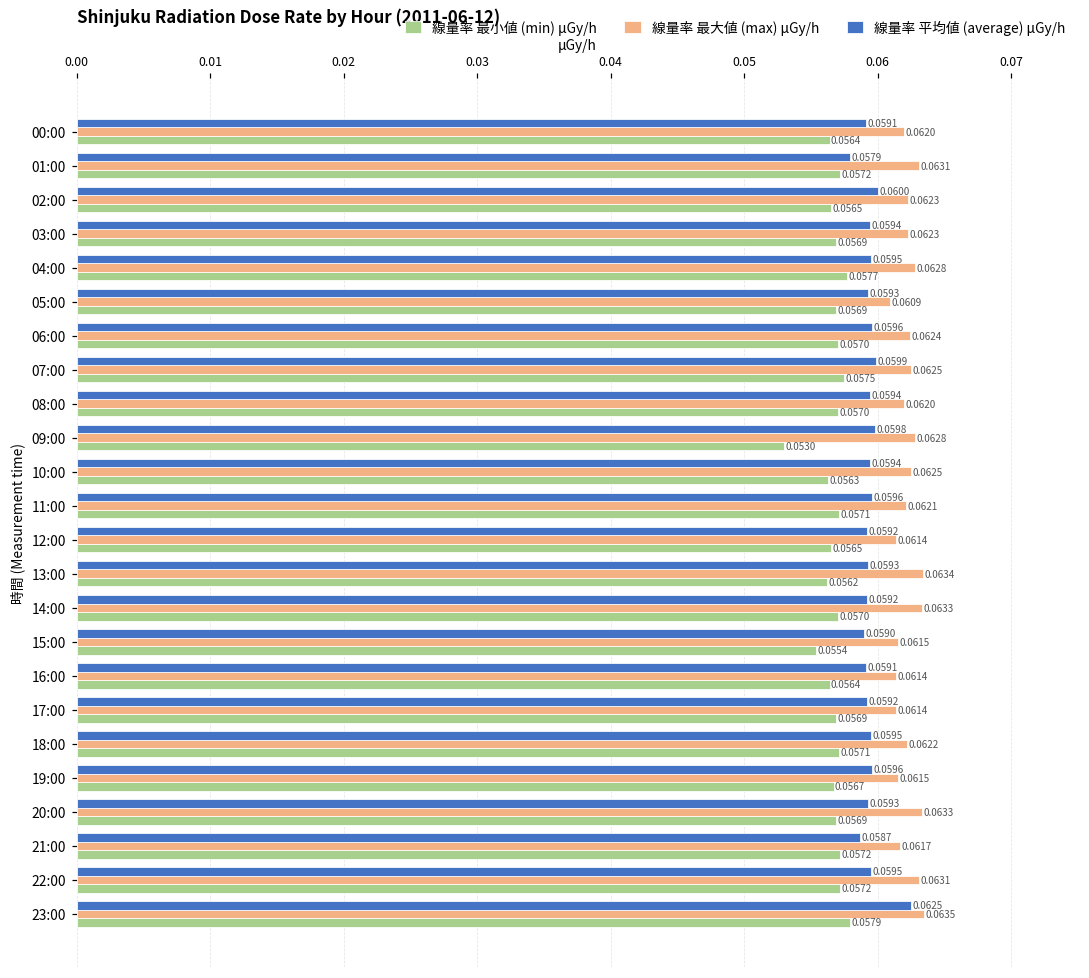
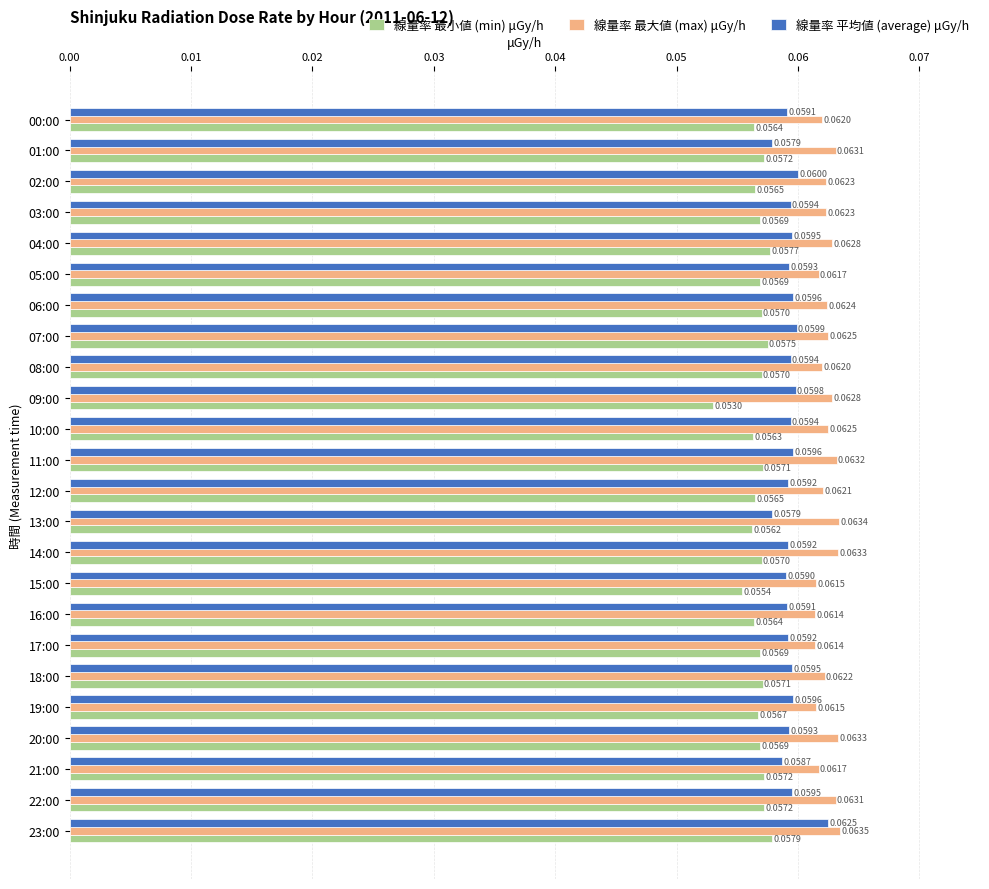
  {
    "線量率 最小値 (min) μGy/h": {
      "00:00": 0.0564,
      "01:00": 0.0572,
      "02:00": 0.0565,
      "03:00": 0.0569,
      "04:00": 0.0577,
      "05:00": 0.0569,
      "06:00": 0.0570,
      "07:00": 0.0575,
      "08:00": 0.0570,
      "09:00": 0.0530,
      "10:00": 0.0563,
      "11:00": 0.0571,
      "12:00": 0.0565,
      "13:00": 0.0562,
      "14:00": 0.0570,
      "15:00": 0.0554,
      "16:00": 0.0564,
      "17:00": 0.0569,
      "18:00": 0.0571,
      "19:00": 0.0567,
      "20:00": 0.0569,
      "21:00": 0.0572,
      "22:00": 0.0572,
      "23:00": 0.0579
    },
    "線量率 最大値 (max) μGy/h": {
      "00:00": 0.0620,
      "01:00": 0.0631,
      "02:00": 0.0623,
      "03:00": 0.0623,
      "04:00": 0.0628,
-     "05:00": 0.0609,
+     "05:00": 0.0617,
      "06:00": 0.0624,
      "07:00": 0.0625,
      "08:00": 0.0620,
      "09:00": 0.0628,
      "10:00": 0.0625,
-     "11:00": 0.0621,
-     "12:00": 0.0614,
+     "11:00": 0.0632,
+     "12:00": 0.0621,
      "13:00": 0.0634,
      "14:00": 0.0633,
      "15:00": 0.0615,
      "16:00": 0.0614,
      "17:00": 0.0614,
      "18:00": 0.0622,
      "19:00": 0.0615,
      "20:00": 0.0633,
      "21:00": 0.0617,
      "22:00": 0.0631,
      "23:00": 0.0635
    },
    "線量率 平均値 (average) μGy/h": {
      "00:00": 0.0591,
      "01:00": 0.0579,
      "02:00": 0.0600,
      "03:00": 0.0594,
      "04:00": 0.0595,
      "05:00": 0.0593,
      "06:00": 0.0596,
      "07:00": 0.0599,
      "08:00": 0.0594,
      "09:00": 0.0598,
      "10:00": 0.0594,
      "11:00": 0.0596,
      "12:00": 0.0592,
-     "13:00": 0.0593,
+     "13:00": 0.0579,
      "14:00": 0.0592,
      "15:00": 0.0590,
      "16:00": 0.0591,
      "17:00": 0.0592,
      "18:00": 0.0595,
      "19:00": 0.0596,
      "20:00": 0.0593,
      "21:00": 0.0587,
      "22:00": 0.0595,
      "23:00": 0.0625
    }
  }
